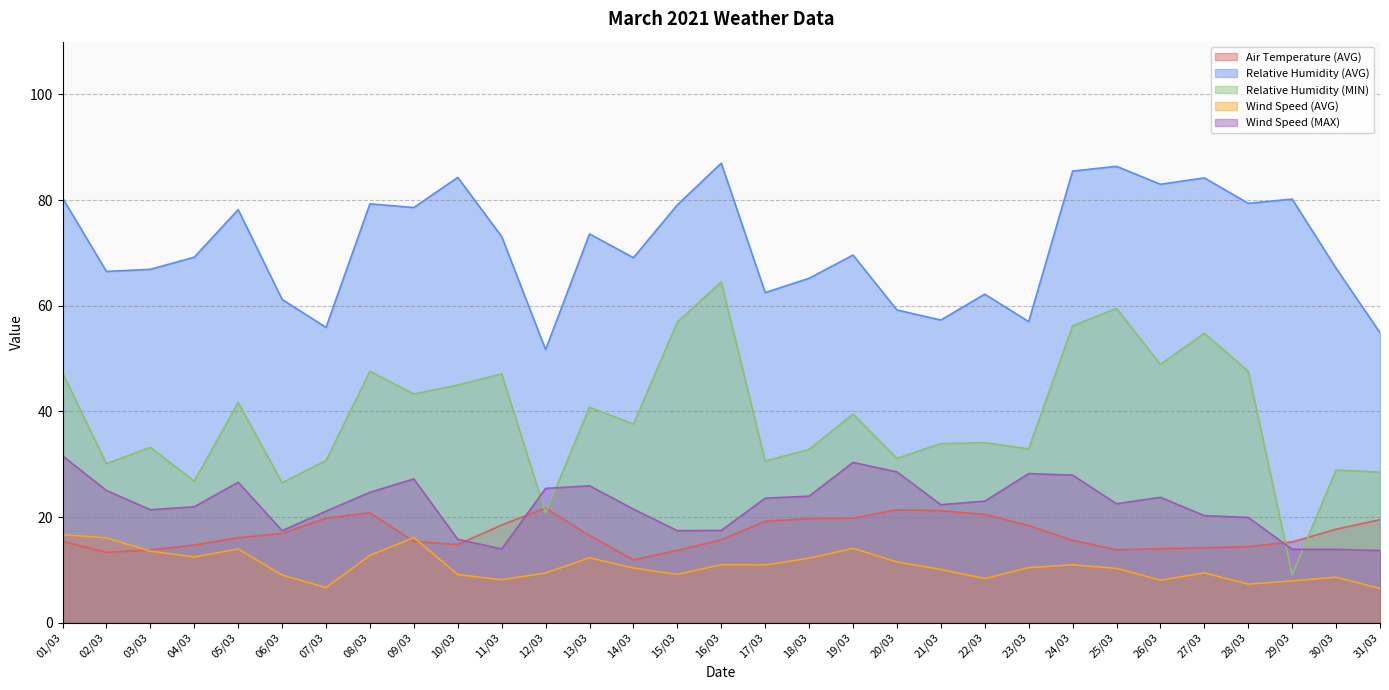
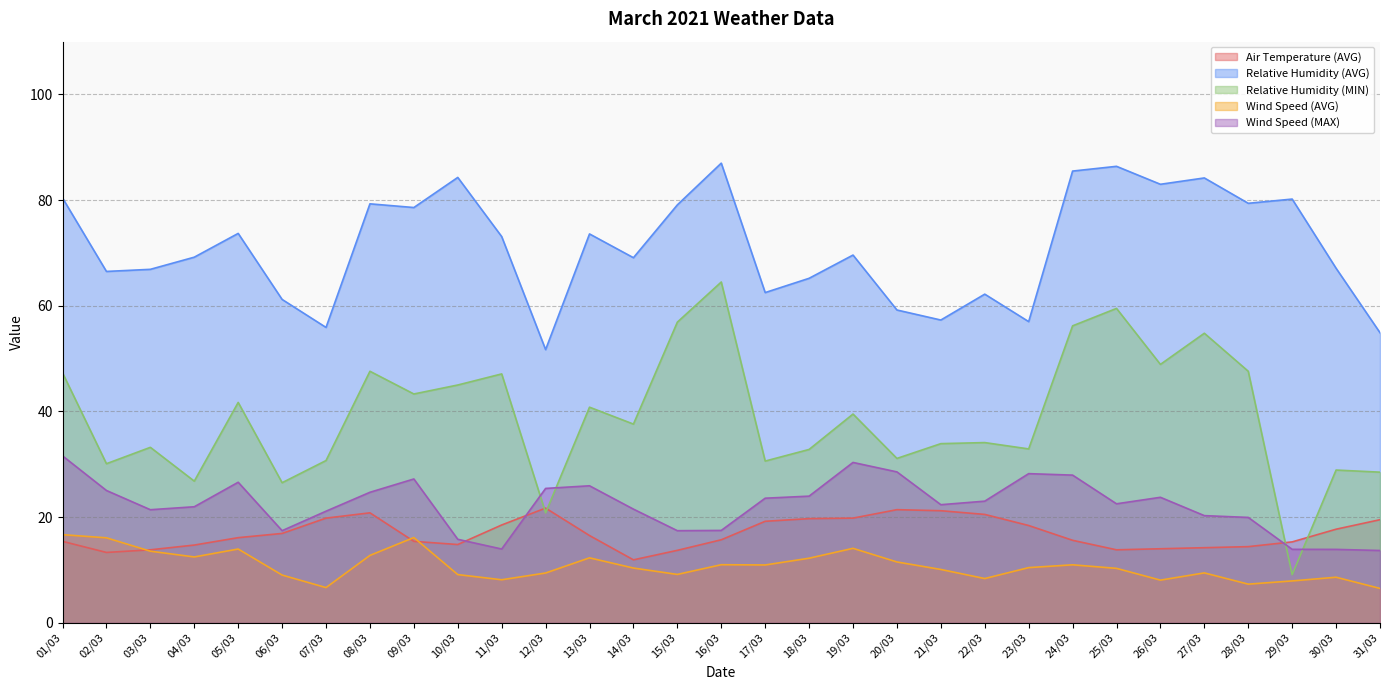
  {
    "Air Temperature (AVG)": {
      "01/03": 15,
      "02/03": 13,
      "04/03": 15,
      "05/03": 16,
      "06/03": 17,
      "07/03": 20,
      "08/03": 21,
      "09/03": 15,
      "10/03": 15,
      "11/03": 19,
      "12/03": 22,
      "13/03": 17,
      "14/03": 12,
      "15/03": 14,
      "16/03": 16,
      "17/03": 19,
      "18/03": 20,
      "19/03": 20,
      "20/03": 21,
      "21/03": 21,
      "22/03": 21,
      "23/03": 18,
      "24/03": 16,
      "25/03": 14,
      "26/03": 14,
      "27/03": 14,
      "28/03": 14,
      "29/03": 15,
      "30/03": 18,
      "31/03": 20
    },
    "Relative Humidity (AVG)": {
      "01/03": 80,
      "02/03": 67,
      "03/03": 67,
      "04/03": 69,
-     "05/03": 78,
+     "05/03": 74,
      "06/03": 61,
      "07/03": 56,
      "08/03": 79,
      "09/03": 79,
      "10/03": 84,
      "11/03": 73,
      "12/03": 52,
      "13/03": 74,
      "14/03": 69,
      "15/03": 79,
      "16/03": 87,
      "17/03": 63,
      "18/03": 65,
      "19/03": 70,
      "20/03": 59,
      "21/03": 57,
      "22/03": 62,
      "23/03": 57,
      "24/03": 86,
      "25/03": 86,
      "26/03": 83,
      "27/03": 84,
      "28/03": 79,
      "29/03": 80,
      "30/03": 67,
      "31/03": 55
    },
    "Relative Humidity (MIN)": {
      "01/03": 47,
      "02/03": 30,
      "03/03": 33,
      "04/03": 27,
      "05/03": 42,
      "06/03": 27,
      "07/03": 31,
      "08/03": 48,
      "09/03": 43,
      "10/03": 45,
      "11/03": 47,
      "12/03": 21,
      "13/03": 41,
      "14/03": 38,
      "15/03": 57,
      "16/03": 65,
      "17/03": 31,
      "18/03": 33,
      "19/03": 40,
      "20/03": 31,
      "21/03": 34,
      "22/03": 34,
      "23/03": 33,
      "24/03": 56,
      "25/03": 60,
      "26/03": 49,
      "27/03": 55,
      "28/03": 48,
      "29/03": 9,
      "30/03": 29,
      "31/03": 29
    },
    "Wind Speed (AVG)": {
      "01/03": 17,
      "02/03": 16,
      "04/03": 12,
      "05/03": 14,
      "06/03": 9,
      "07/03": 7,
      "08/03": 13,
      "09/03": 16,
      "10/03": 9,
      "11/03": 8,
      "12/03": 9,
      "13/03": 12,
      "14/03": 10,
      "15/03": 9,
      "16/03": 11,
      "17/03": 11,
      "18/03": 12,
      "19/03": 14,
      "20/03": 12,
      "21/03": 10,
      "22/03": 8,
      "23/03": 10,
      "24/03": 11,
      "25/03": 10,
      "26/03": 8,
      "27/03": 9,
      "28/03": 7,
      "29/03": 8,
      "30/03": 9,
      "31/03": 6
    },
    "Wind Speed (MAX)": {
      "01/03": 32,
      "02/03": 25,
      "03/03": 21,
      "04/03": 22,
      "05/03": 27,
      "06/03": 17,
      "07/03": 21,
      "08/03": 25,
      "09/03": 27,
      "10/03": 16,
      "11/03": 14,
      "12/03": 25,
      "13/03": 26,
      "14/03": 22,
      "15/03": 17,
      "16/03": 17,
      "17/03": 24,
      "18/03": 24,
      "19/03": 30,
      "20/03": 29,
      "21/03": 22,
      "22/03": 23,
      "23/03": 28,
      "24/03": 28,
      "25/03": 23,
      "26/03": 24,
      "27/03": 20,
      "28/03": 20,
      "29/03": 14,
      "30/03": 14,
      "31/03": 14
    }
  }
